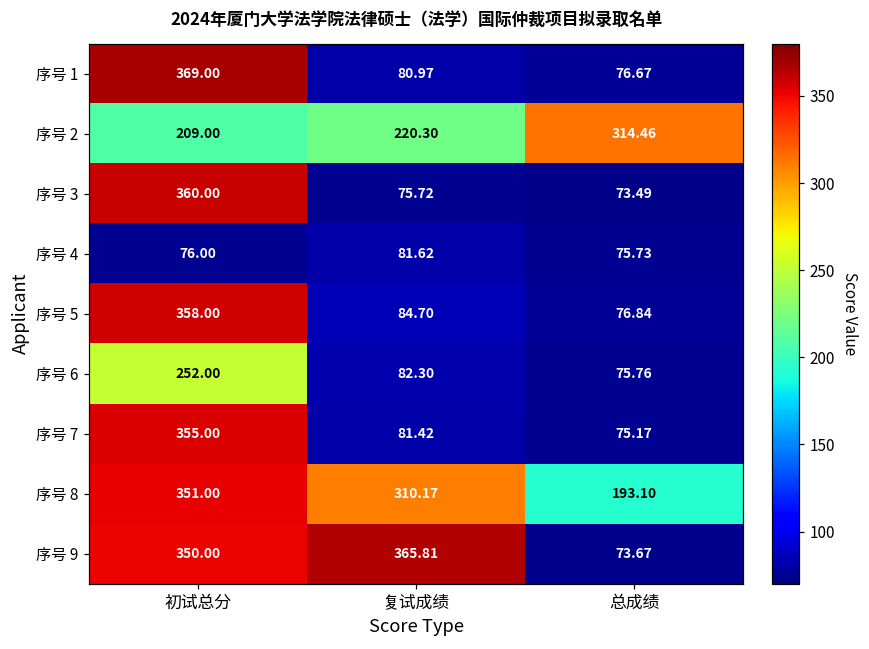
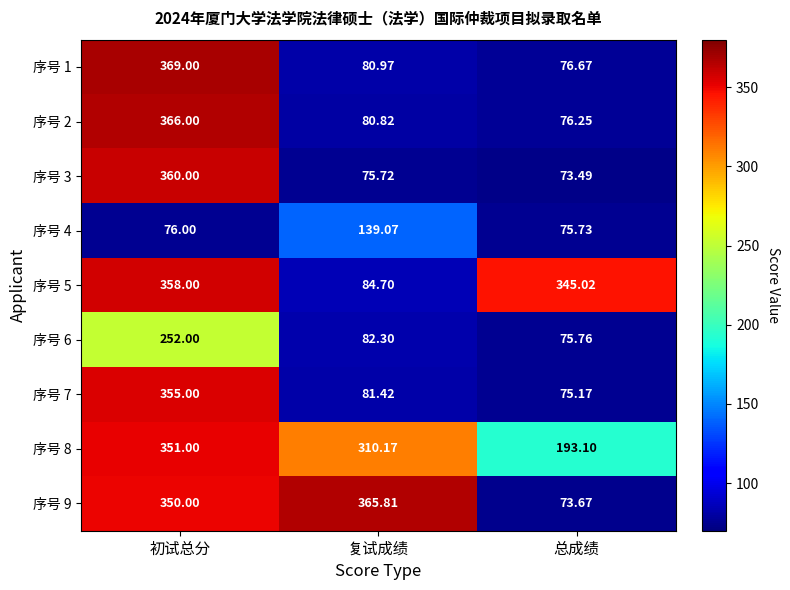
  {
    "序号 1": {
      "初试总分": 369.00,
      "复试成绩": 80.97,
      "总成绩": 76.67
    },
    "序号 2": {
-     "初试总分": 209.00,
-     "复试成绩": 220.30,
-     "总成绩": 314.46
+     "初试总分": 366.00,
+     "复试成绩": 80.82,
+     "总成绩": 76.25
    },
    "序号 3": {
      "初试总分": 360.00,
      "复试成绩": 75.72,
      "总成绩": 73.49
    },
    "序号 4": {
      "初试总分": 76.00,
-     "复试成绩": 81.62,
+     "复试成绩": 139.07,
      "总成绩": 75.73
    },
    "序号 5": {
      "初试总分": 358.00,
      "复试成绩": 84.70,
-     "总成绩": 76.84
+     "总成绩": 345.02
    },
    "序号 6": {
      "初试总分": 252.00,
      "复试成绩": 82.30,
      "总成绩": 75.76
    },
    "序号 7": {
      "初试总分": 355.00,
      "复试成绩": 81.42,
      "总成绩": 75.17
    },
    "序号 8": {
      "初试总分": 351.00,
      "复试成绩": 310.17,
      "总成绩": 193.10
    },
    "序号 9": {
      "初试总分": 350.00,
      "复试成绩": 365.81,
      "总成绩": 73.67
    }
  }
